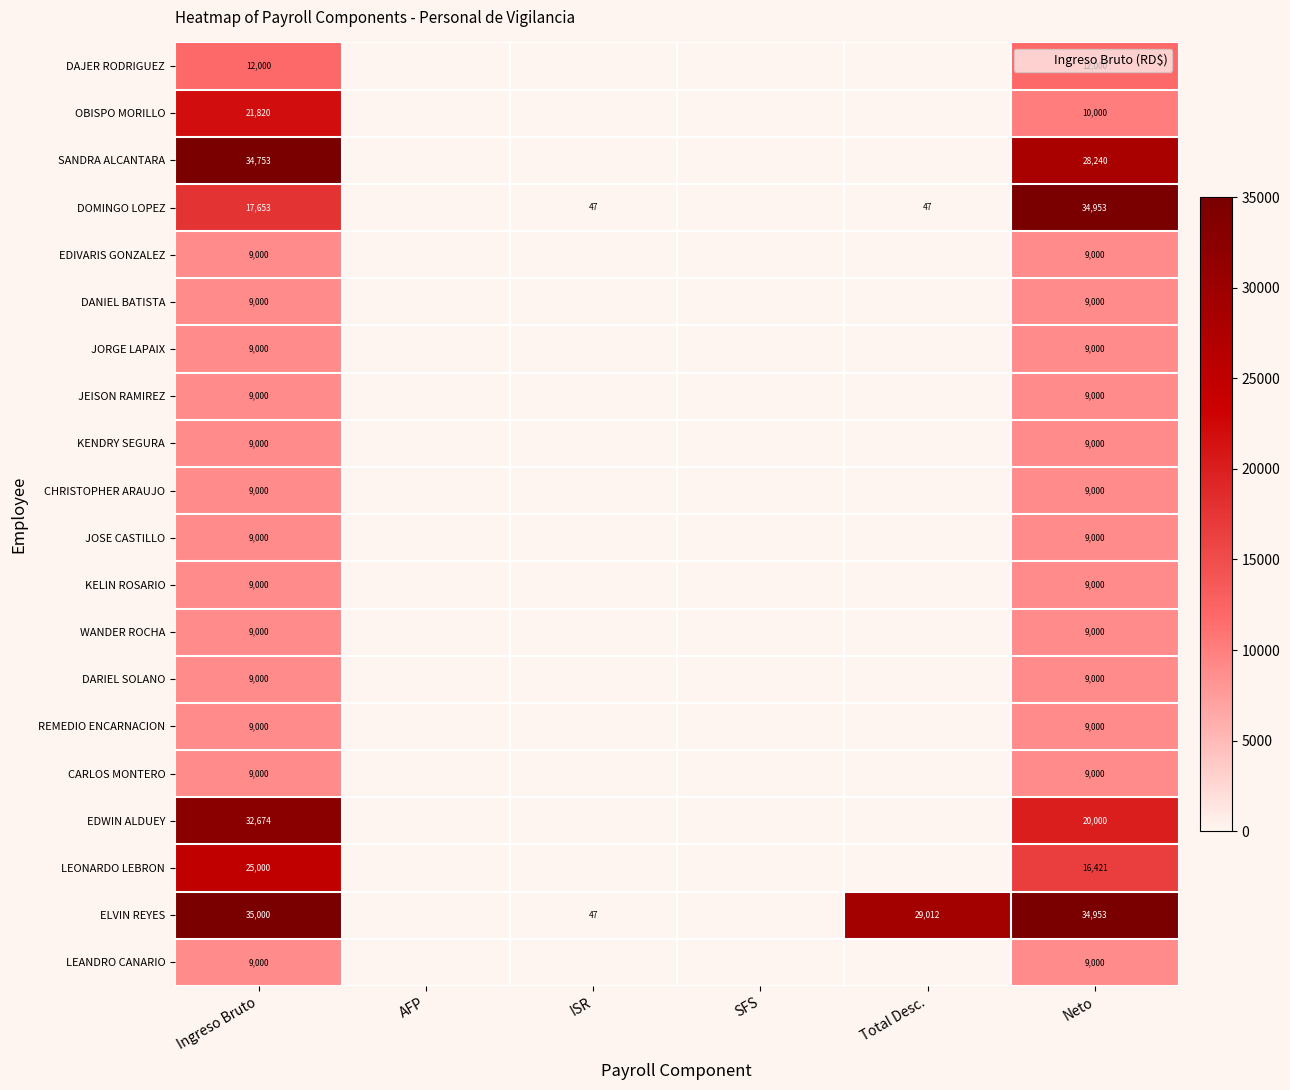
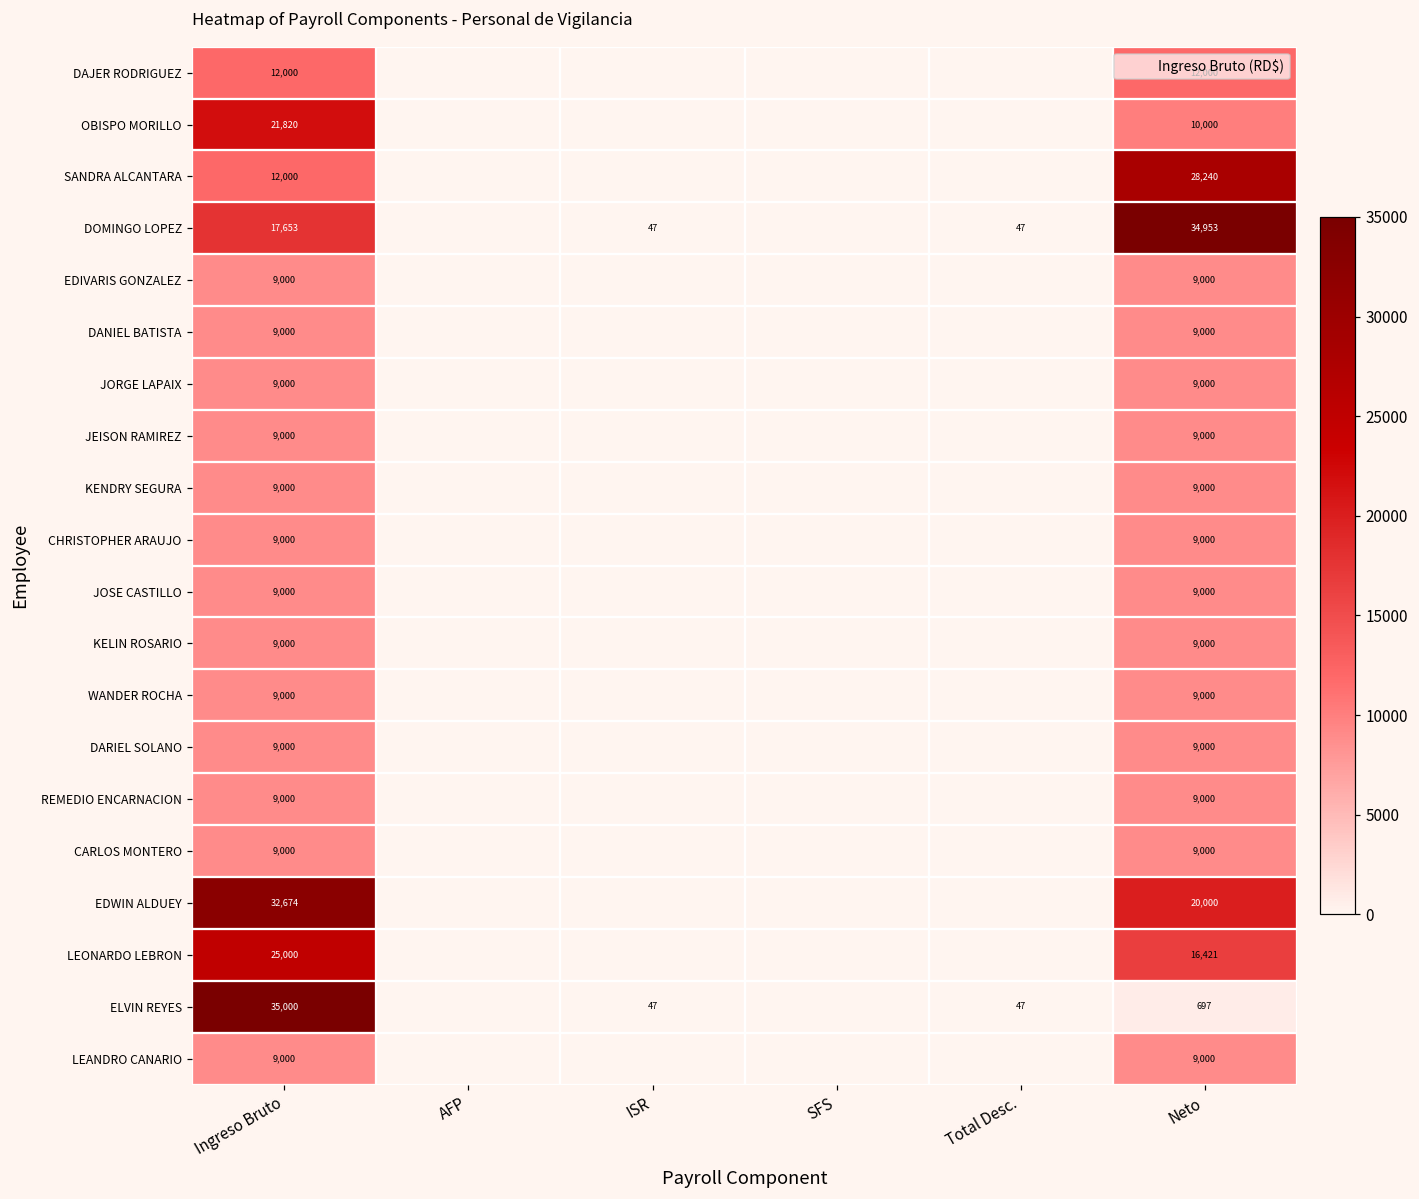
  {
    "DAJER RODRIGUEZ": {
      "Ingreso Bruto": "12,000"
    },
    "OBISPO MORILLO": {
      "Ingreso Bruto": "21,820",
      "Neto": "10,000"
    },
    "SANDRA ALCANTARA": {
-     "Ingreso Bruto": "34,753",
+     "Ingreso Bruto": "12,000",
      "Neto": "28,240"
    },
    "DOMINGO LOPEZ": {
      "Ingreso Bruto": "17,653",
      "ISR": "47",
      "Total Desc.": "47",
      "Neto": "34,953"
    },
    "EDIVARIS GONZALEZ": {
      "Ingreso Bruto": "9,000",
      "Neto": "9,000"
    },
    "DANIEL BATISTA": {
      "Ingreso Bruto": "9,000",
      "Neto": "9,000"
    },
    "JORGE LAPAIX": {
      "Ingreso Bruto": "9,000",
      "Neto": "9,000"
    },
    "JEISON RAMIREZ": {
      "Ingreso Bruto": "9,000",
      "Neto": "9,000"
    },
    "KENDRY SEGURA": {
      "Ingreso Bruto": "9,000",
      "Neto": "9,000"
    },
    "CHRISTOPHER ARAUJO": {
      "Ingreso Bruto": "9,000",
      "Neto": "9,000"
    },
    "JOSE CASTILLO": {
      "Ingreso Bruto": "9,000",
      "Neto": "9,000"
    },
    "KELIN ROSARIO": {
      "Ingreso Bruto": "9,000",
      "Neto": "9,000"
    },
    "WANDER ROCHA": {
      "Ingreso Bruto": "9,000",
      "Neto": "9,000"
    },
    "DARIEL SOLANO": {
      "Ingreso Bruto": "9,000",
      "Neto": "9,000"
    },
    "REMEDIO ENCARNACION": {
      "Ingreso Bruto": "9,000",
      "Neto": "9,000"
    },
    "CARLOS MONTERO": {
      "Ingreso Bruto": "9,000",
      "Neto": "9,000"
    },
    "EDWIN ALDUEY": {
      "Ingreso Bruto": "32,674",
      "Neto": "20,000"
    },
    "LEONARDO LEBRON": {
      "Ingreso Bruto": "25,000",
      "Neto": "16,421"
    },
    "ELVIN REYES": {
      "Ingreso Bruto": "35,000",
      "ISR": "47",
-     "Total Desc.": "29,012",
-     "Neto": "34,953"
+     "Total Desc.": "47",
+     "Neto": "697"
    },
    "LEANDRO CANARIO": {
      "Ingreso Bruto": "9,000",
      "Neto": "9,000"
    }
  }
